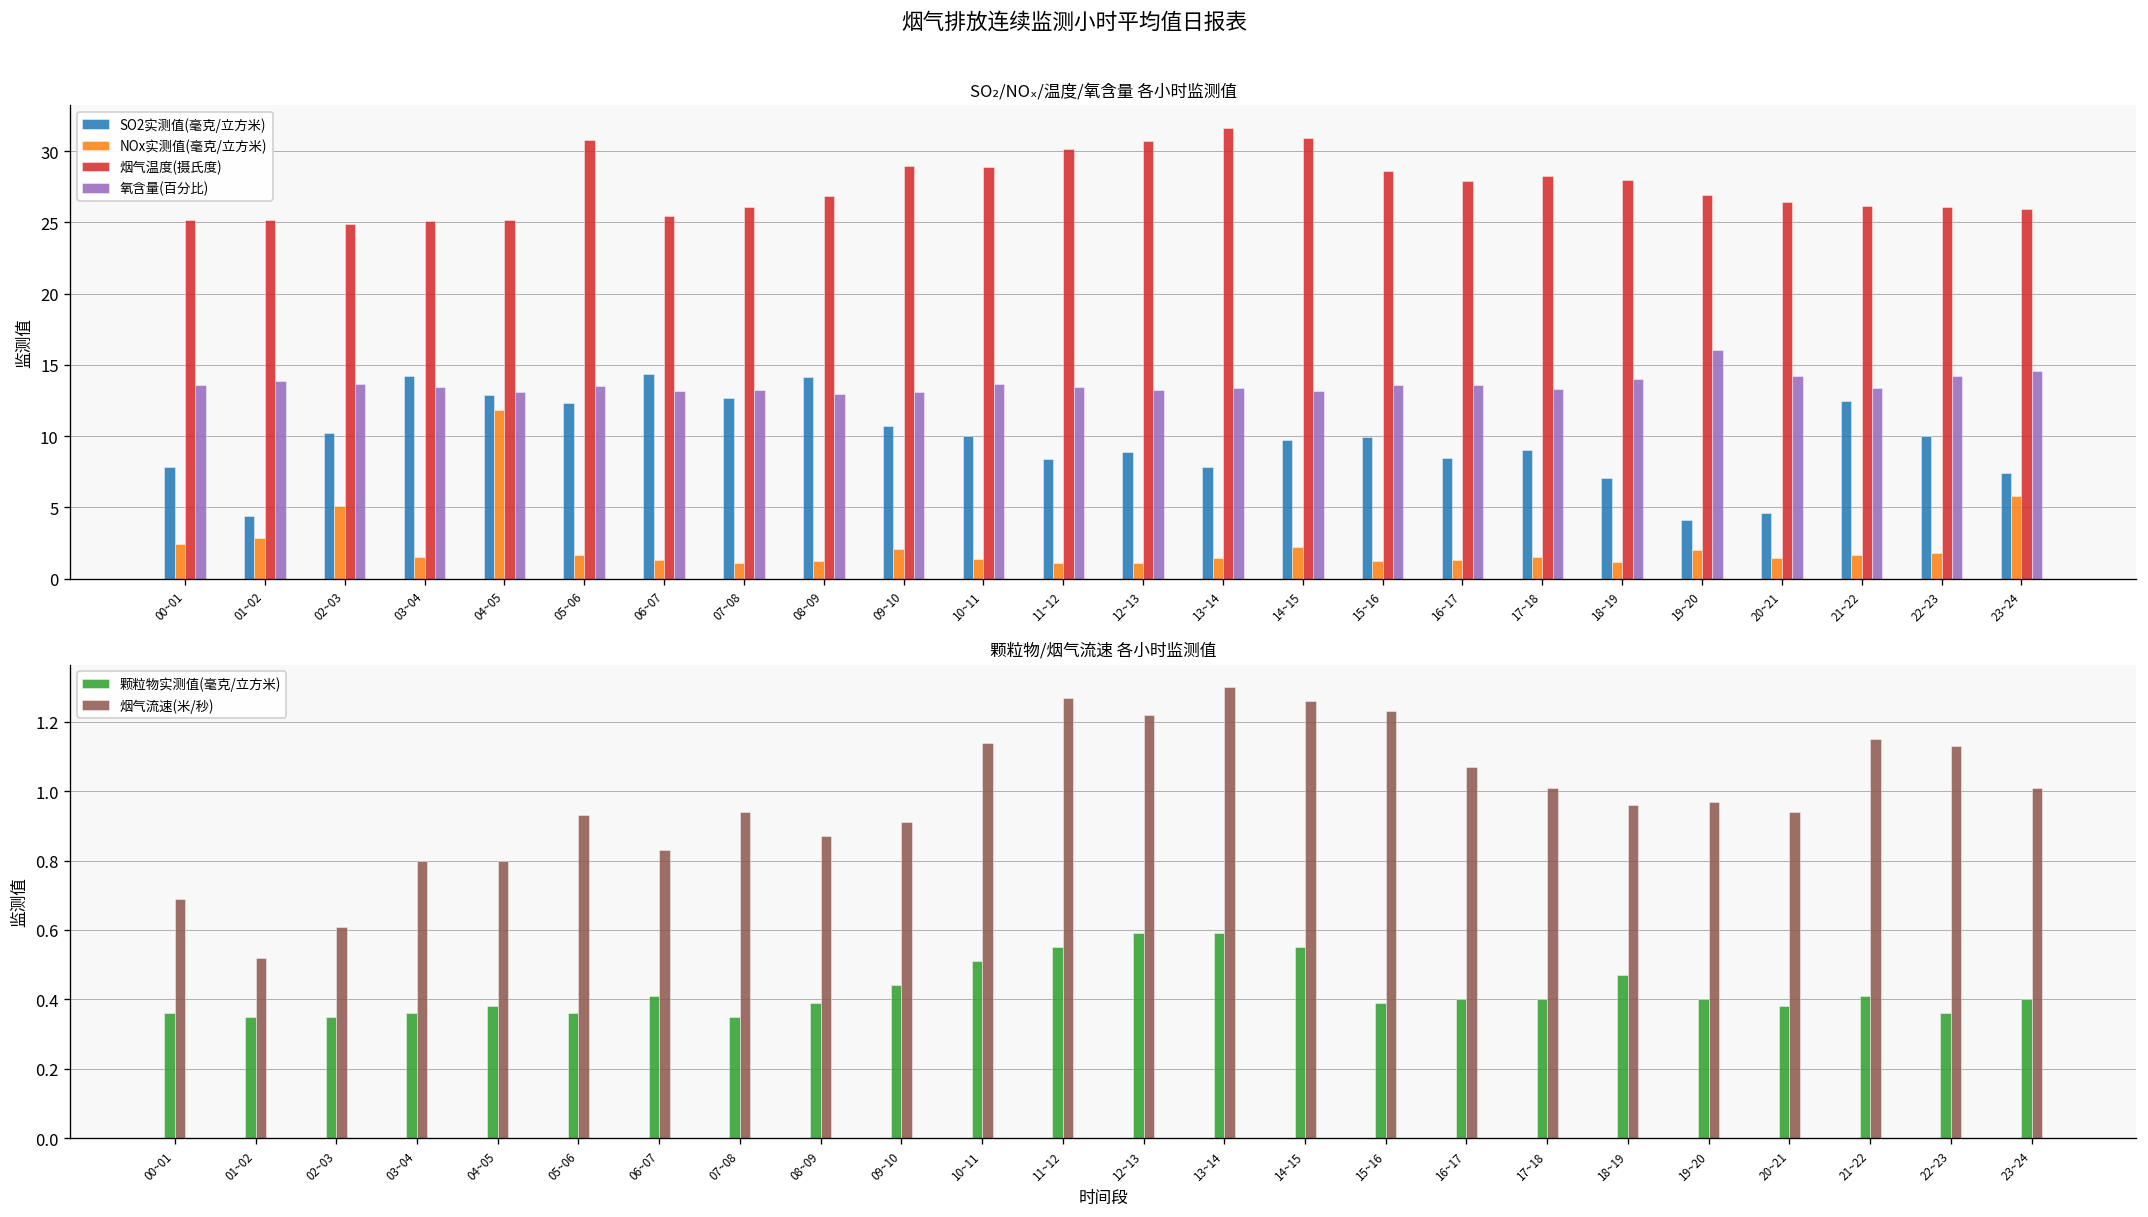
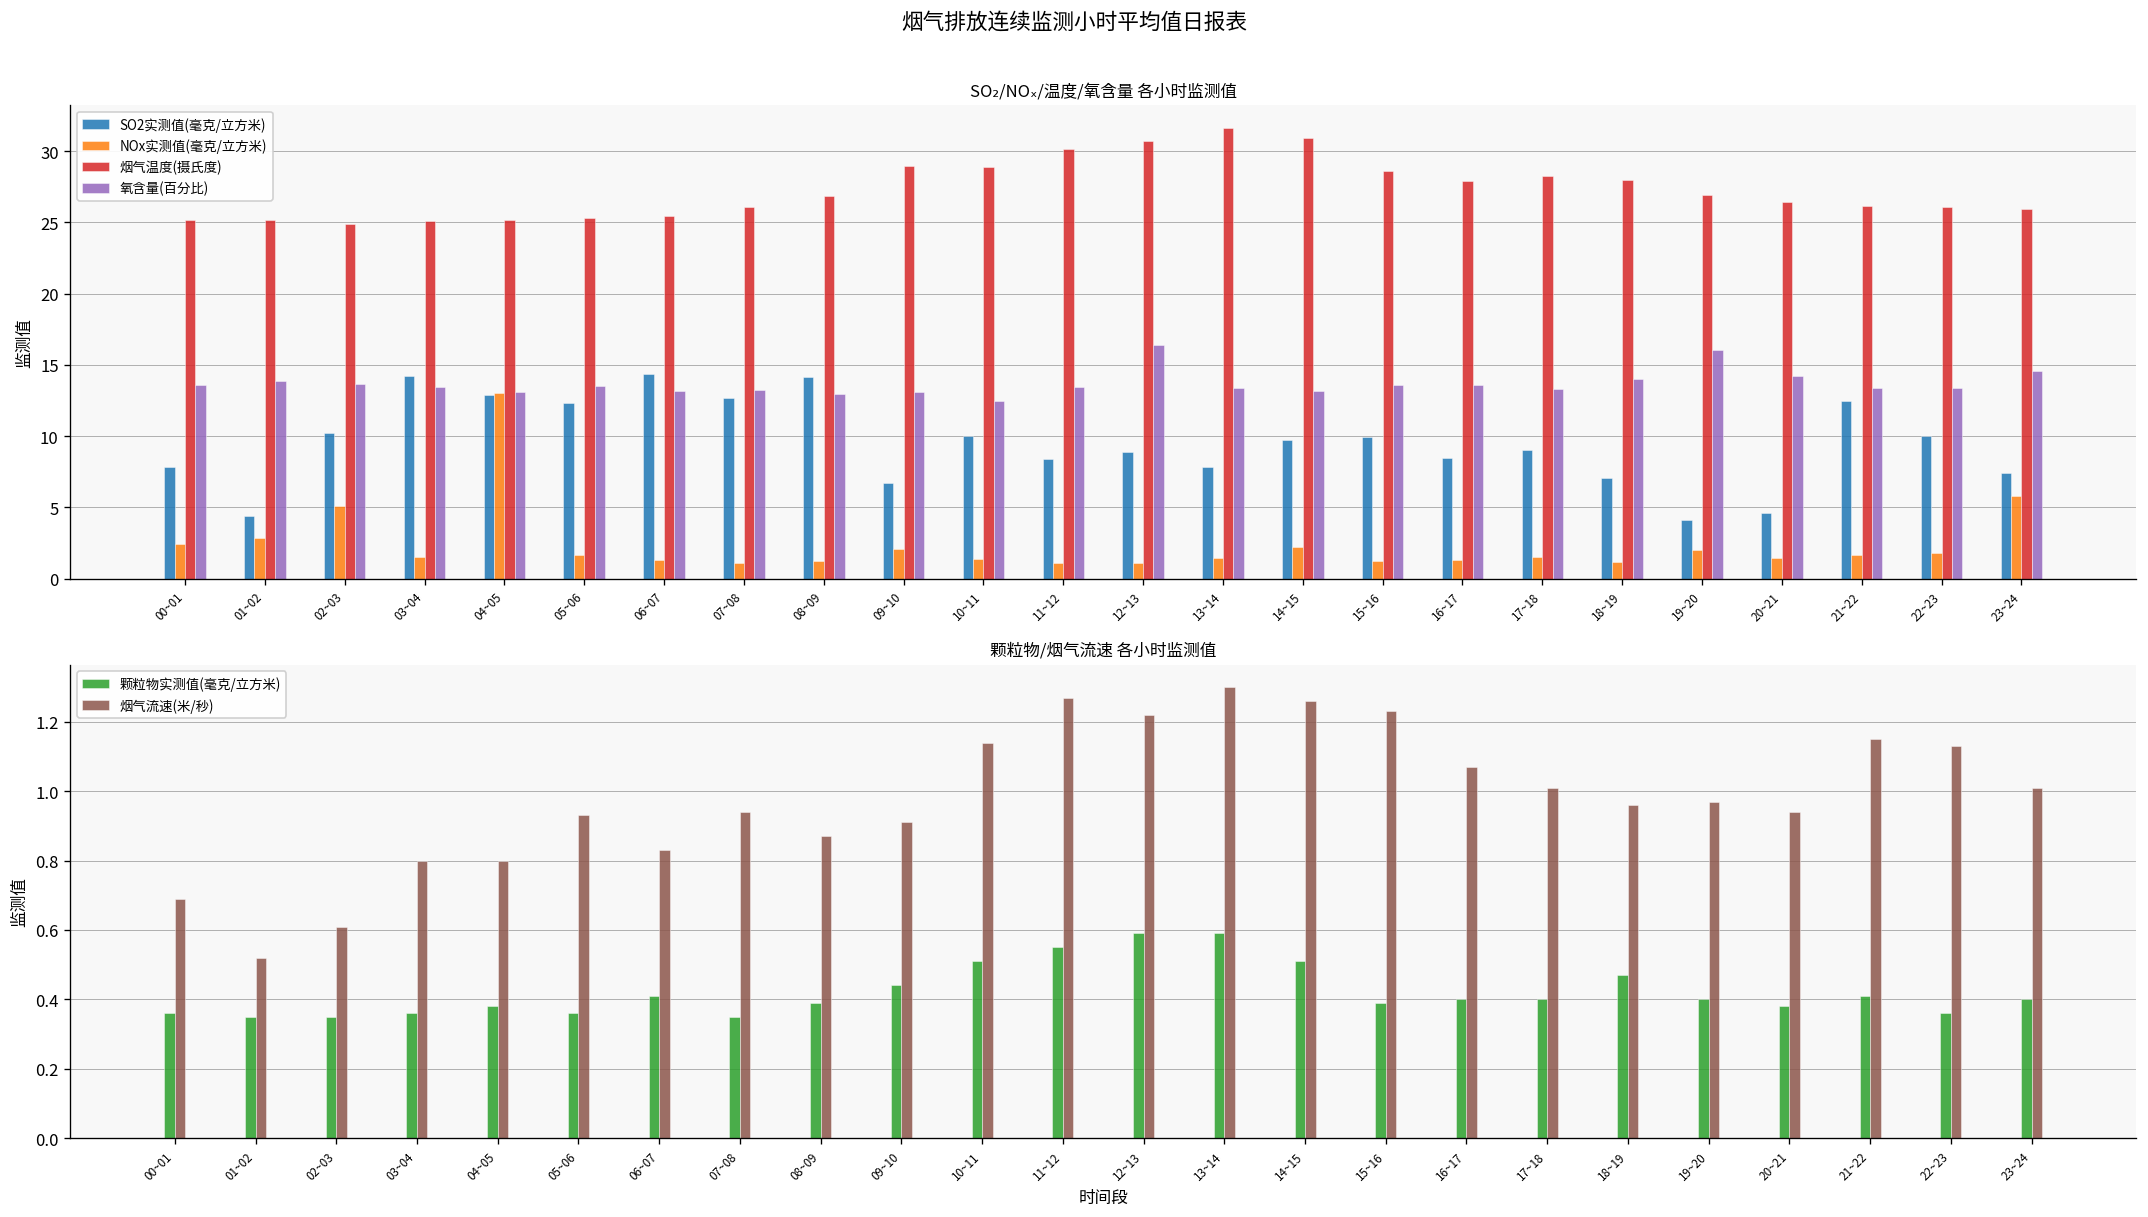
  {
    "SO₂/NOₓ/温度/氧含量 各小时监测值": {
      "SO2实测值(毫克/立方米)": {
        "00~01": 7.9,
        "01~02": 4.4,
        "02~03": 10.2,
        "03~04": 14.2,
        "04~05": 12.9,
        "05~06": 12.3,
        "06~07": 14.4,
        "07~08": 12.7,
        "08~09": 14.1,
-       "09~10": 10.7,
+       "09~10": 6.7,
        "10~11": 10.0,
        "11~12": 8.4,
        "12~13": 8.9,
        "13~14": 7.8,
        "14~15": 9.7,
        "15~16": 10.0,
        "16~17": 8.5,
        "17~18": 9.0,
        "18~19": 7.1,
        "19~20": 4.1,
        "20~21": 4.6,
        "21~22": 12.5,
        "22~23": 10.0,
        "23~24": 7.4
      },
      "NOx实测值(毫克/立方米)": {
        "00~01": 2.4,
        "01~02": 2.9,
        "02~03": 5.1,
        "03~04": 1.5,
-       "04~05": 11.8,
+       "04~05": 13.0,
        "05~06": 1.7,
        "06~07": 1.3,
        "07~08": 1.1,
        "08~09": 1.3,
        "09~10": 2.1,
        "10~11": 1.4,
        "11~12": 1.1,
        "12~13": 1.1,
        "13~14": 1.5,
        "14~15": 2.2,
        "15~16": 1.3,
        "16~17": 1.3,
        "17~18": 1.5,
        "18~19": 1.2,
        "19~20": 2.0,
        "20~21": 1.4,
        "21~22": 1.6,
        "22~23": 1.8,
        "23~24": 5.8
      },
      "烟气温度(摄氏度)": {
        "00~01": 25.2,
        "01~02": 25.2,
        "02~03": 24.9,
        "03~04": 25.1,
        "04~05": 25.2,
-       "05~06": 30.8,
+       "05~06": 25.3,
        "06~07": 25.5,
        "07~08": 26.1,
        "08~09": 26.9,
        "09~10": 29.0,
        "10~11": 28.9,
        "11~12": 30.1,
        "12~13": 30.7,
        "13~14": 31.7,
        "14~15": 30.9,
        "15~16": 28.6,
        "16~17": 27.9,
        "17~18": 28.2,
        "18~19": 27.9,
        "19~20": 26.9,
        "20~21": 26.4,
        "21~22": 26.2,
        "22~23": 26.1,
        "23~24": 25.9
      },
      "氧含量(百分比)": {
        "00~01": 13.6,
        "01~02": 13.9,
        "02~03": 13.6,
        "03~04": 13.4,
        "04~05": 13.1,
        "05~06": 13.5,
        "06~07": 13.2,
        "07~08": 13.3,
        "08~09": 13.0,
        "09~10": 13.1,
-       "10~11": 13.7,
+       "10~11": 12.5,
        "11~12": 13.4,
-       "12~13": 13.2,
+       "12~13": 16.4,
        "13~14": 13.4,
        "14~15": 13.2,
        "15~16": 13.6,
        "16~17": 13.6,
        "17~18": 13.3,
        "18~19": 14.0,
        "19~20": 16.0,
        "20~21": 14.2,
        "21~22": 13.4,
-       "22~23": 14.2,
+       "22~23": 13.4,
        "23~24": 14.6
      }
    },
    "颗粒物/烟气流速 各小时监测值": {
      "颗粒物实测值(毫克/立方米)": {
        "00~01": 0.36,
        "01~02": 0.35,
        "02~03": 0.35,
        "03~04": 0.36,
        "04~05": 0.38,
        "05~06": 0.36,
        "06~07": 0.41,
        "07~08": 0.35,
        "08~09": 0.39,
        "09~10": 0.44,
        "10~11": 0.51,
        "11~12": 0.55,
        "12~13": 0.59,
        "13~14": 0.59,
-       "14~15": 0.55,
+       "14~15": 0.51,
        "15~16": 0.39,
        "16~17": 0.40,
        "17~18": 0.40,
        "18~19": 0.47,
        "19~20": 0.40,
        "20~21": 0.38,
        "21~22": 0.41,
        "22~23": 0.36,
        "23~24": 0.40
      },
      "烟气流速(米/秒)": {
        "00~01": 0.69,
        "01~02": 0.52,
        "02~03": 0.61,
        "03~04": 0.80,
        "04~05": 0.80,
        "05~06": 0.93,
        "06~07": 0.83,
        "07~08": 0.94,
        "08~09": 0.87,
        "09~10": 0.91,
        "10~11": 1.14,
        "11~12": 1.27,
        "12~13": 1.22,
        "13~14": 1.30,
        "14~15": 1.26,
        "15~16": 1.23,
        "16~17": 1.07,
        "17~18": 1.01,
        "18~19": 0.96,
        "19~20": 0.97,
        "20~21": 0.94,
        "21~22": 1.15,
        "22~23": 1.13,
        "23~24": 1.01
      }
    }
  }
